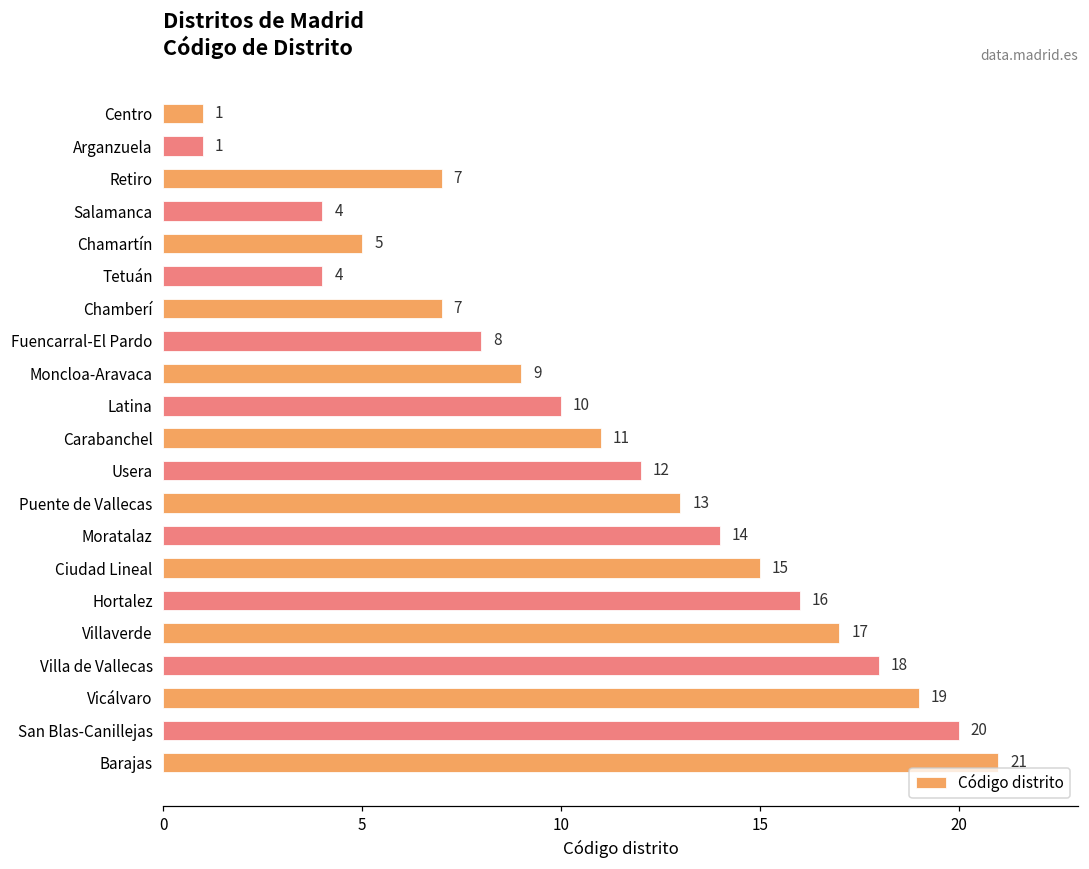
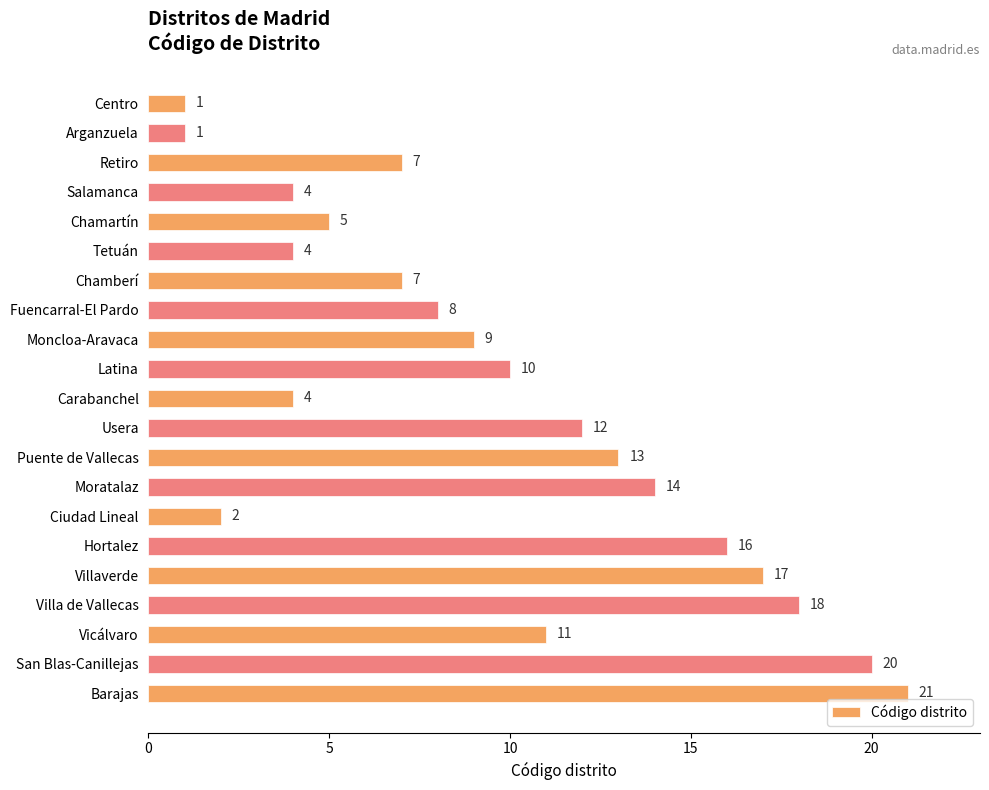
  {
    "Centro": 1,
    "Arganzuela": 1,
    "Retiro": 7,
    "Salamanca": 4,
    "Chamartín": 5,
    "Tetuán": 4,
    "Chamberí": 7,
    "Fuencarral-El Pardo": 8,
    "Moncloa-Aravaca": 9,
    "Latina": 10,
-   "Carabanchel": 11,
+   "Carabanchel": 4,
    "Usera": 12,
    "Puente de Vallecas": 13,
    "Moratalaz": 14,
-   "Ciudad Lineal": 15,
+   "Ciudad Lineal": 2,
    "Hortalez": 16,
    "Villaverde": 17,
    "Villa de Vallecas": 18,
-   "Vicálvaro": 19,
+   "Vicálvaro": 11,
    "San Blas-Canillejas": 20
  }
